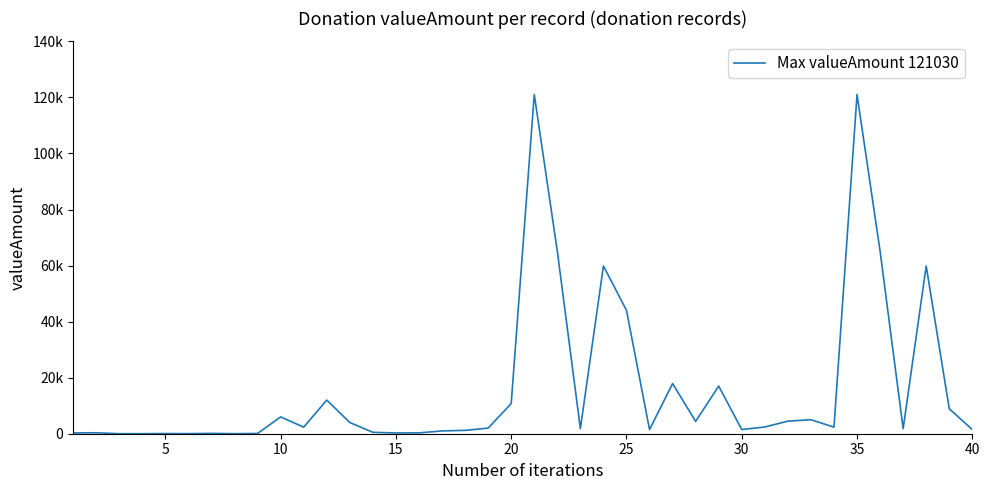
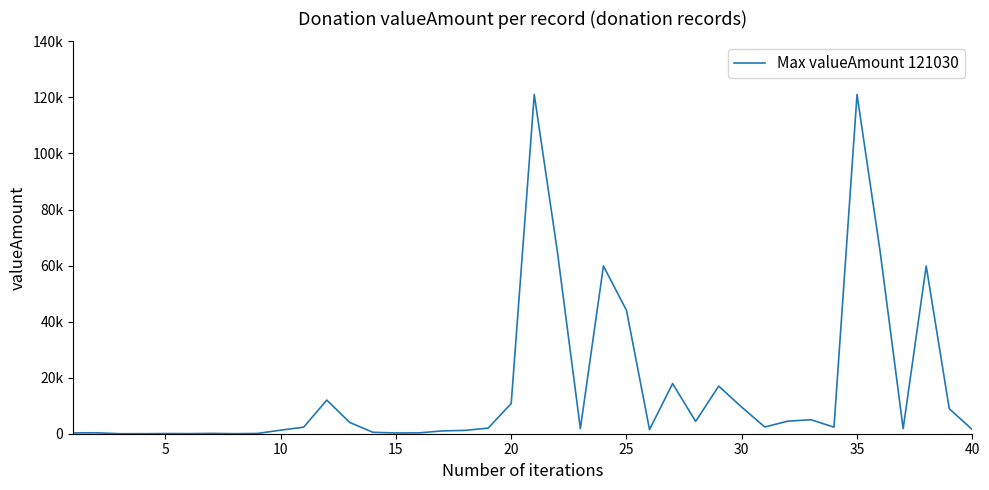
  {
    "5": 0,
-   "10": 6000,
+   "10": 1000,
    "15": 0,
    "20": 11000,
    "25": 44000,
-   "30": 1000,
+   "30": 9000,
    "35": 121000,
    "40": 1000
  }
